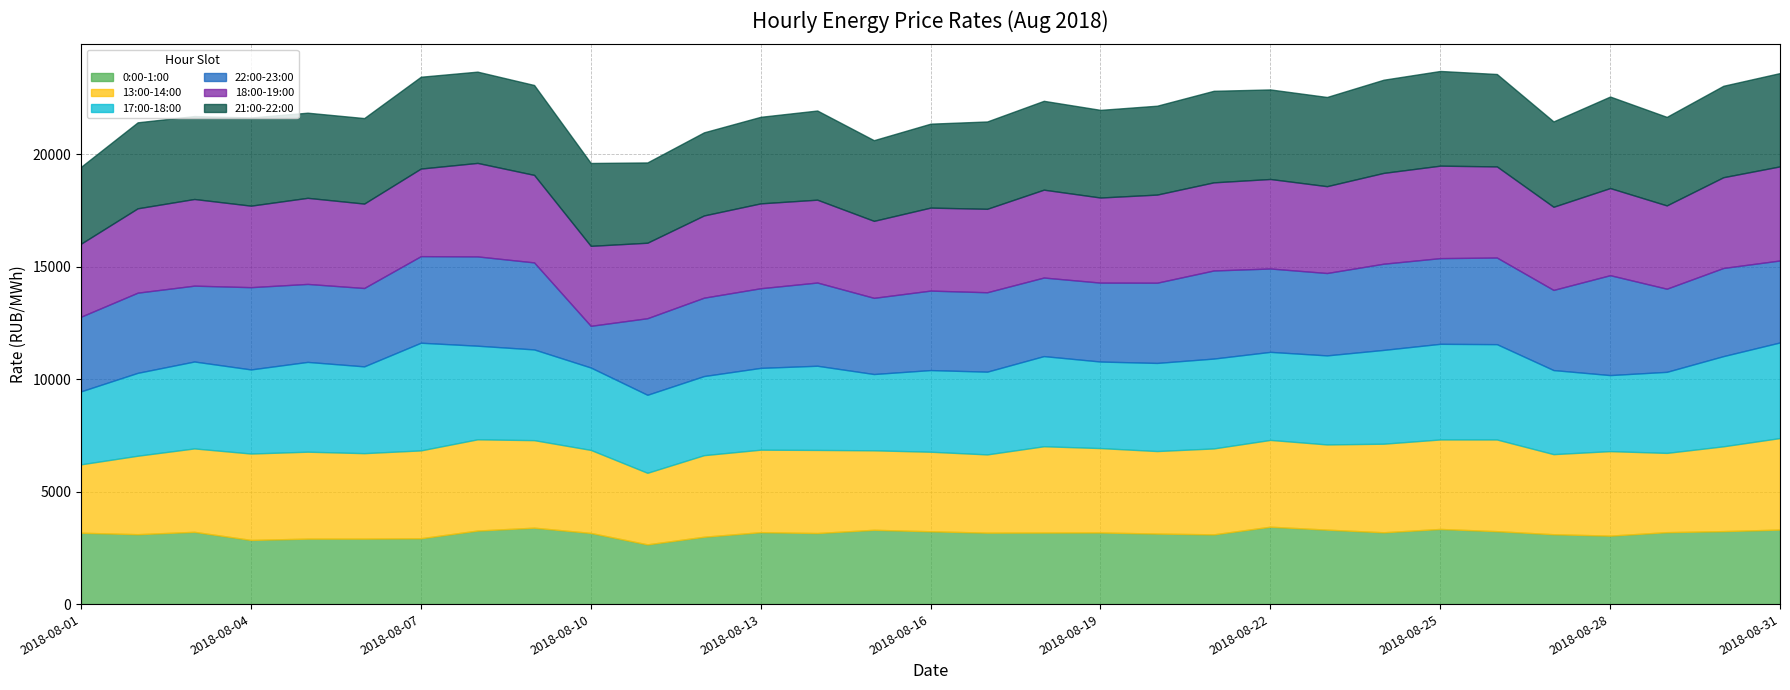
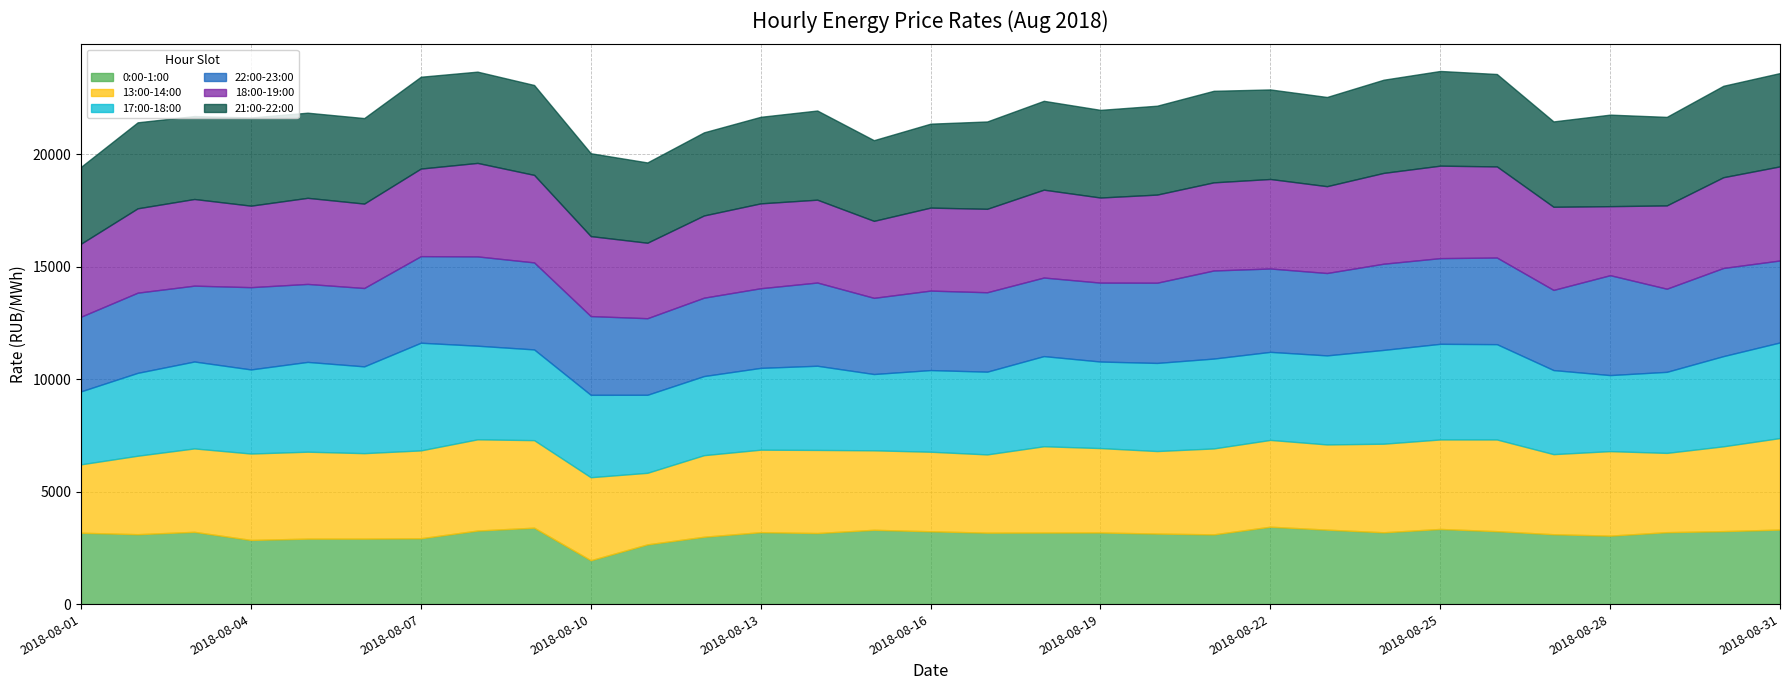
  {
    "0:00-1:00": {
      "2018-08-01": 3200,
      "2018-08-04": 2900,
      "2018-08-07": 2900,
-     "2018-08-10": 3200,
+     "2018-08-10": 1900,
      "2018-08-13": 3200,
      "2018-08-16": 3200,
      "2018-08-19": 3200,
      "2018-08-22": 3400,
      "2018-08-25": 3300,
      "2018-08-28": 3000,
      "2018-08-31": 3300
    },
    "13:00-14:00": {
      "2018-08-01": 3000,
      "2018-08-04": 3800,
      "2018-08-07": 3900,
      "2018-08-10": 3700,
      "2018-08-13": 3700,
      "2018-08-16": 3500,
      "2018-08-19": 3800,
      "2018-08-22": 3900,
      "2018-08-25": 4000,
      "2018-08-28": 3800,
      "2018-08-31": 4100
    },
    "17:00-18:00": {
      "2018-08-01": 3200,
      "2018-08-04": 3700,
      "2018-08-07": 4800,
      "2018-08-10": 3700,
      "2018-08-13": 3600,
      "2018-08-16": 3600,
      "2018-08-19": 3800,
      "2018-08-22": 3900,
      "2018-08-25": 4300,
      "2018-08-28": 3400,
      "2018-08-31": 4300
    },
    "22:00-23:00": {
      "2018-08-01": 3300,
      "2018-08-04": 3700,
      "2018-08-07": 3900,
-     "2018-08-10": 1900,
+     "2018-08-10": 3500,
      "2018-08-13": 3500,
      "2018-08-16": 3500,
      "2018-08-19": 3500,
      "2018-08-22": 3700,
      "2018-08-25": 3800,
      "2018-08-28": 4400,
      "2018-08-31": 3600
    },
    "18:00-19:00": {
      "2018-08-01": 3200,
      "2018-08-04": 3600,
      "2018-08-07": 3900,
      "2018-08-10": 3600,
      "2018-08-13": 3800,
      "2018-08-16": 3700,
      "2018-08-19": 3800,
      "2018-08-22": 4000,
      "2018-08-25": 4100,
-     "2018-08-28": 3900,
+     "2018-08-28": 3100,
      "2018-08-31": 4200
    },
    "21:00-22:00": {
      "2018-08-01": 3400,
      "2018-08-07": 4100,
      "2018-08-10": 3700,
      "2018-08-13": 3800,
      "2018-08-16": 3700,
      "2018-08-19": 3900,
      "2018-08-22": 4000,
      "2018-08-25": 4200,
      "2018-08-28": 4100,
      "2018-08-31": 4100
    }
  }
